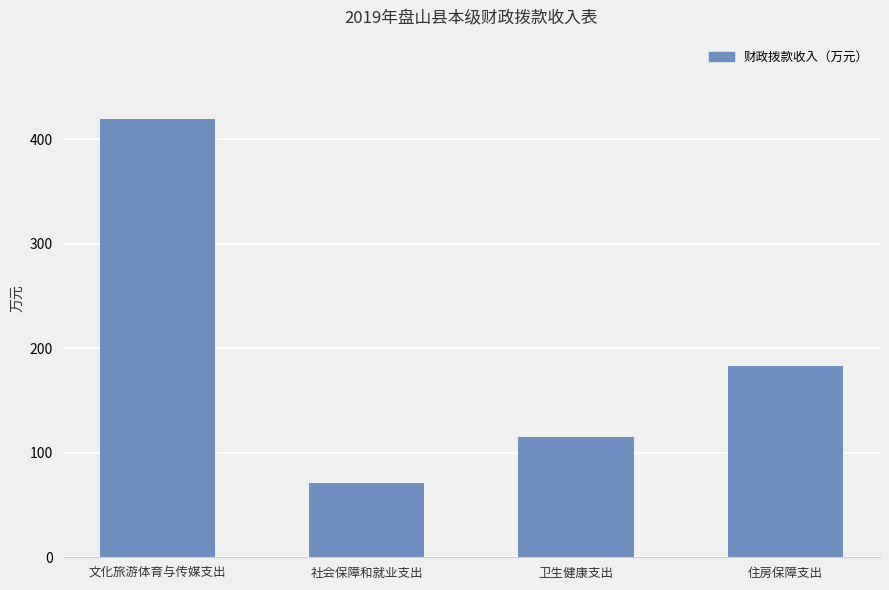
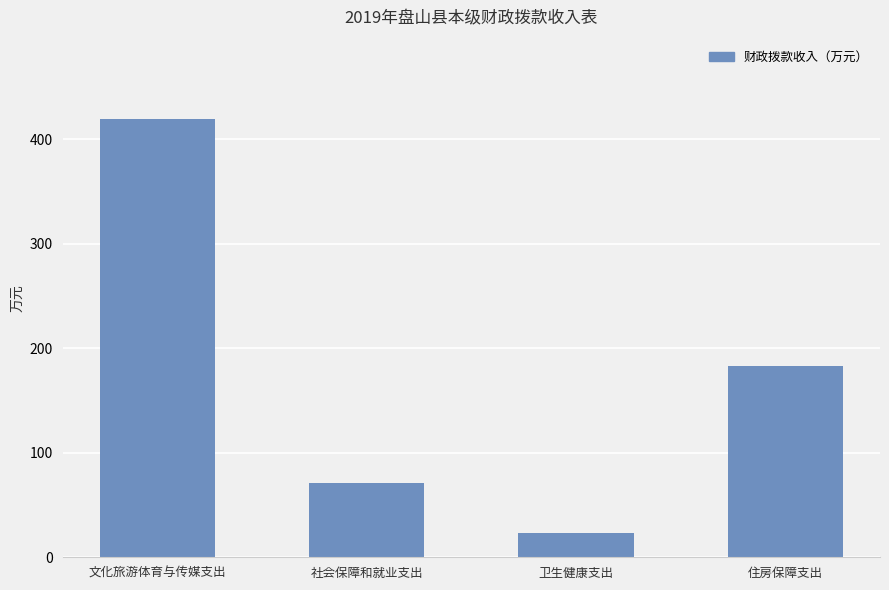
  {
    "文化旅游体育与传媒支出": 420,
    "社会保障和就业支出": 71,
-   "卫生健康支出": 115,
+   "卫生健康支出": 23,
    "住房保障支出": 183
  }
